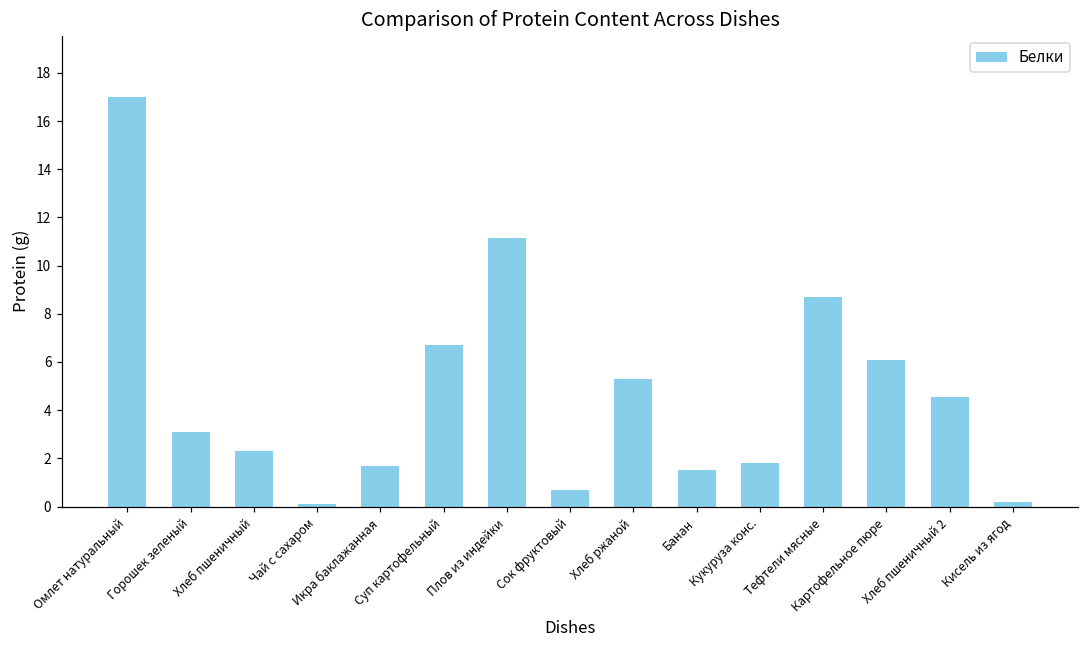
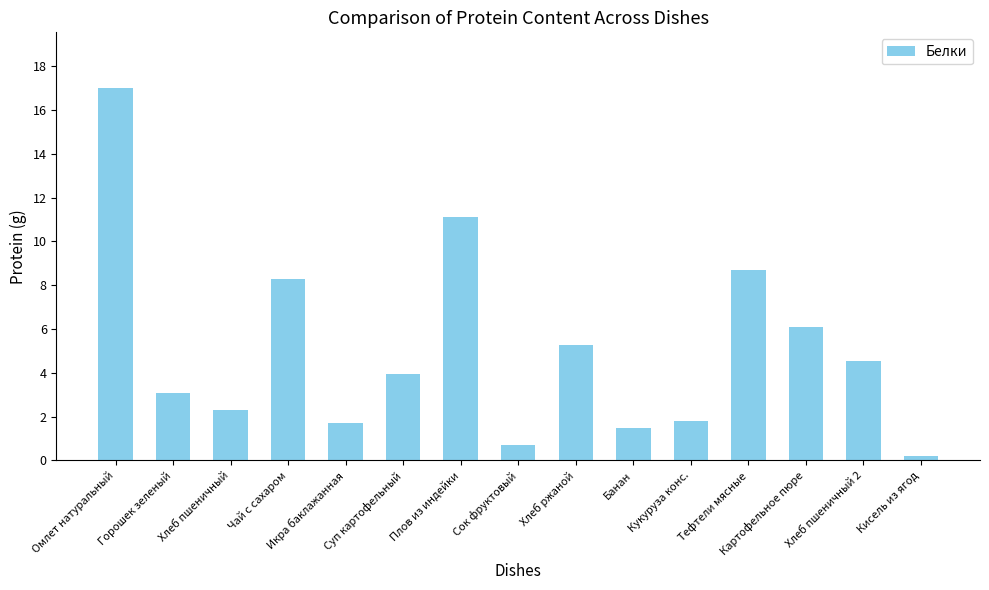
  {
    "Омлет натуральный": 17.0,
    "Горошек зеленый": 3.1,
    "Хлеб пшеничный": 2.3,
-   "Чай с сахаром": 0.1,
+   "Чай с сахаром": 8.3,
    "Икра баклажанная": 1.7,
-   "Суп картофельный": 6.7,
+   "Суп картофельный": 4.0,
    "Плов из индейки": 11.1,
    "Сок фруктовый": 0.7,
    "Хлеб ржаной": 5.3,
    "Банан": 1.5,
    "Кукуруза конс.": 1.8,
    "Тефтели мясные": 8.7,
    "Картофельное пюре": 6.1,
    "Хлеб пшеничный 2": 4.6,
    "Кисель из ягод": 0.2
  }
